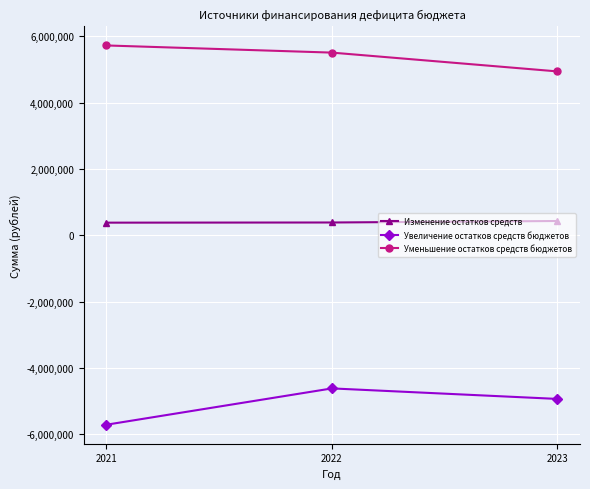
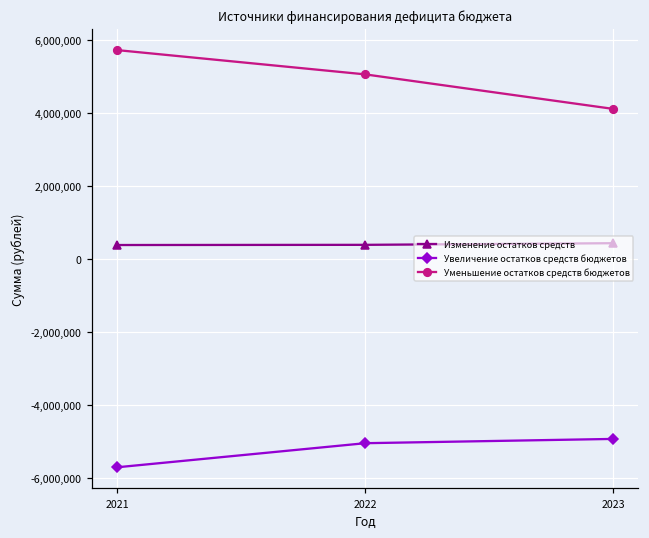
  {
    "Изменение остатков средств": {
      "2021": "400,000",
      "2022": "400,000"
    },
    "Увеличение остатков средств бюджетов": {
      "2021": "-5,700,000",
-     "2022": "-4,600,000",
+     "2022": "-5,100,000",
      "2023": "-4,900,000"
    },
    "Уменьшение остатков средств бюджетов": {
      "2021": "5,700,000",
-     "2022": "5,500,000",
-     "2023": "4,900,000"
+     "2022": "5,100,000",
+     "2023": "4,100,000"
    }
  }
